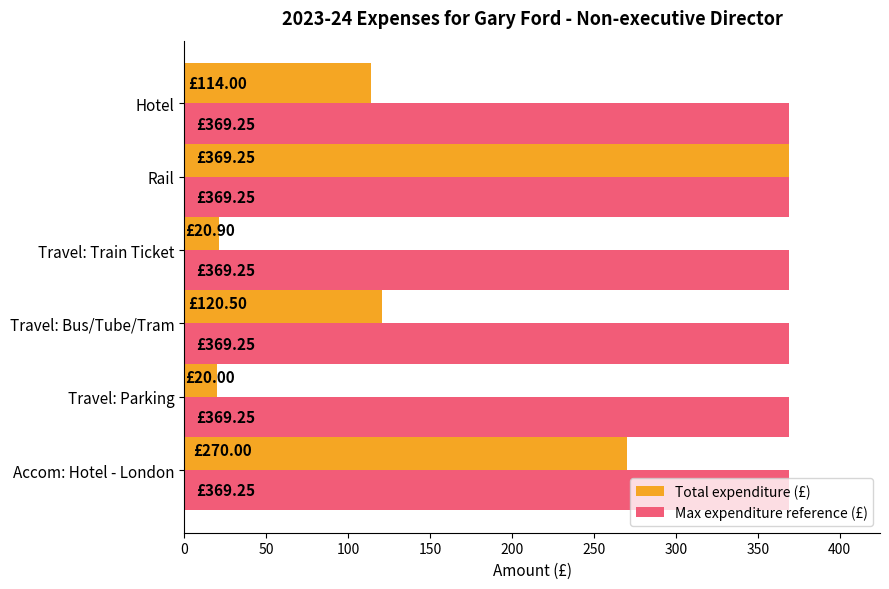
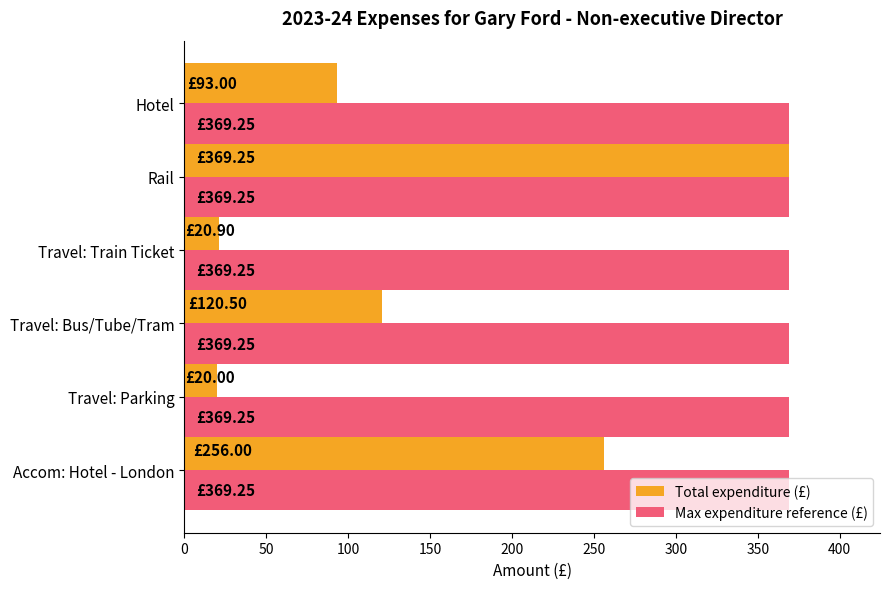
  {
    "Total expenditure (£)": {
-     "Hotel": "£114.00",
+     "Hotel": "£93.00",
      "Rail": "£369.25",
      "Travel: Train Ticket": "£20.90",
      "Travel: Bus/Tube/Tram": "£120.50",
      "Travel: Parking": "£20.00",
-     "Accom: Hotel - London": "£270.00"
+     "Accom: Hotel - London": "£256.00"
    },
    "Max expenditure reference (£)": {
      "Hotel": "£369.25",
      "Rail": "£369.25",
      "Travel: Train Ticket": "£369.25",
      "Travel: Bus/Tube/Tram": "£369.25",
      "Travel: Parking": "£369.25"
    }
  }
